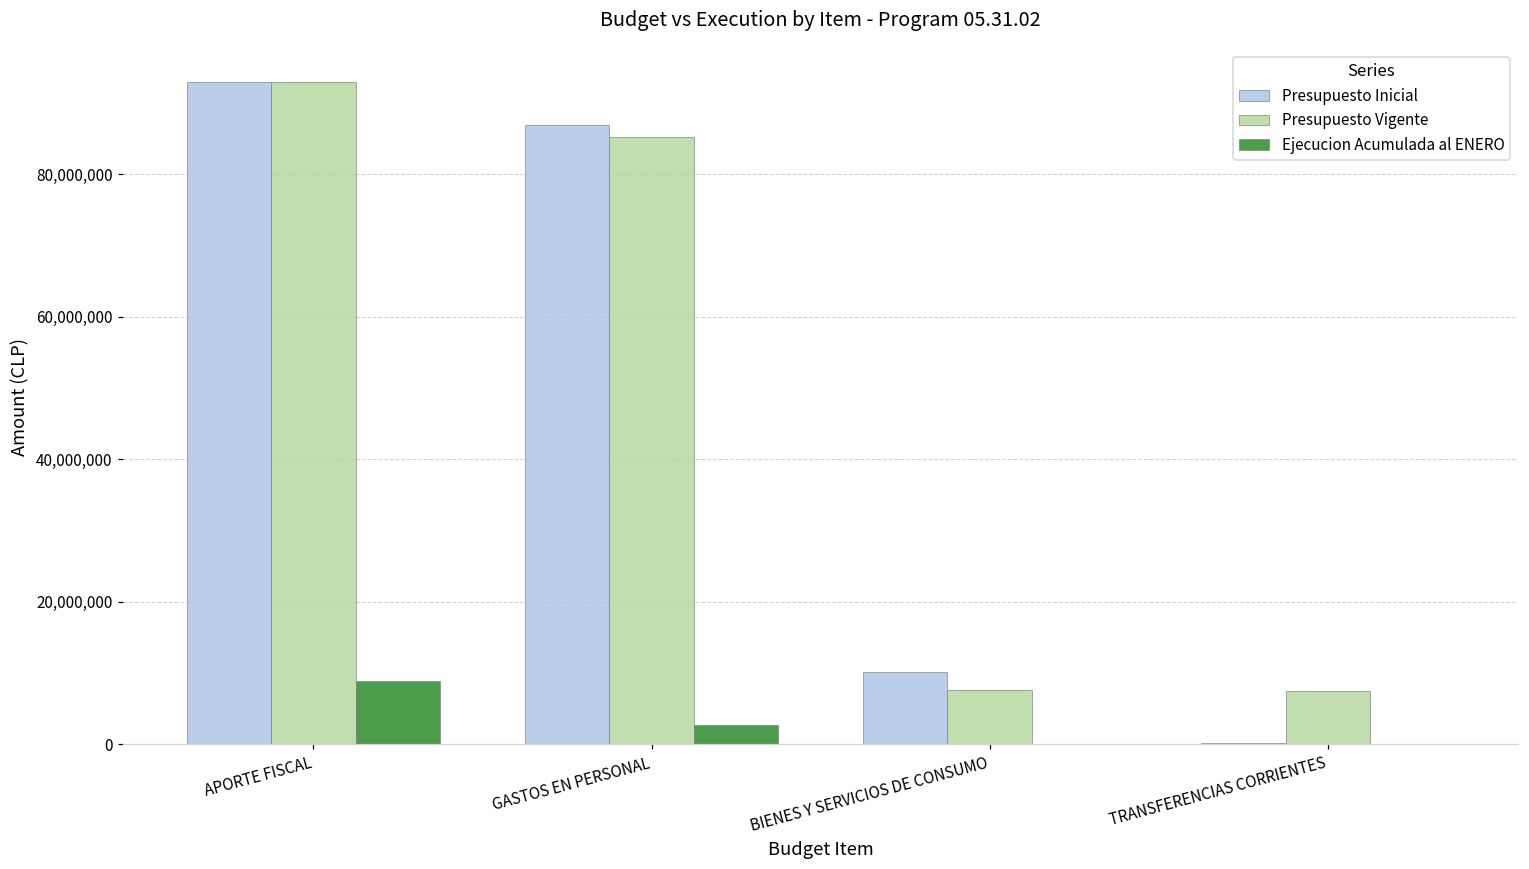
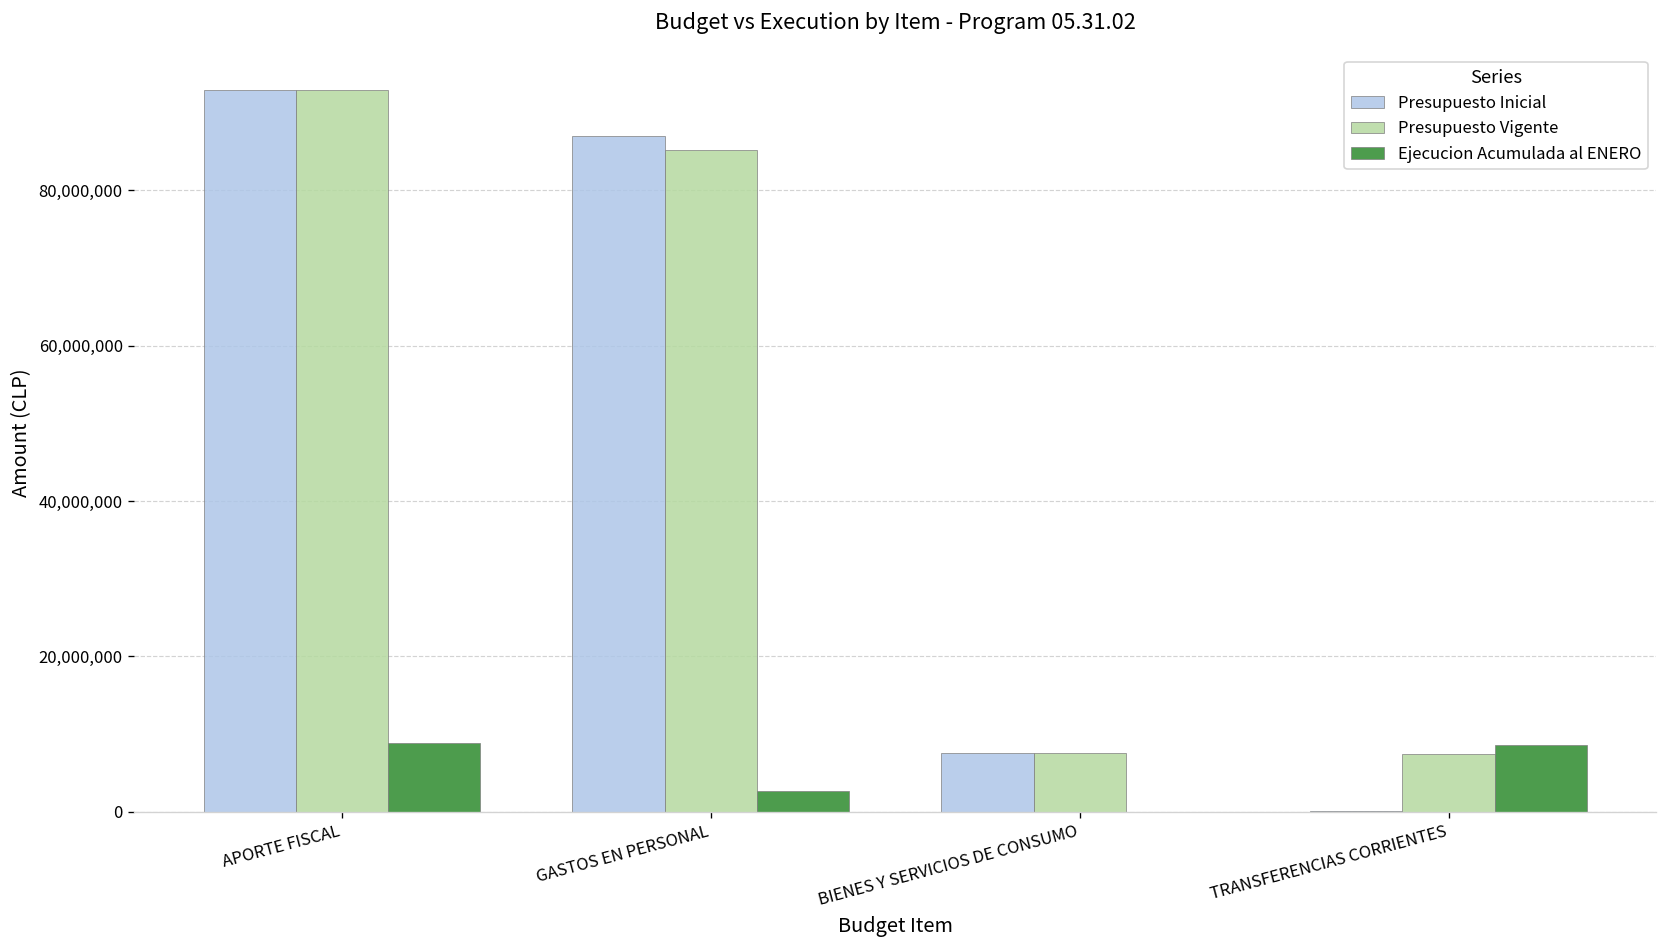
  {
    "Presupuesto Inicial": {
      "APORTE FISCAL": "93,000,000",
      "GASTOS EN PERSONAL": "87,000,000",
-     "BIENES Y SERVICIOS DE CONSUMO": "10,000,000"
+     "BIENES Y SERVICIOS DE CONSUMO": "8,000,000"
    },
    "Presupuesto Vigente": {
      "APORTE FISCAL": "93,000,000",
      "GASTOS EN PERSONAL": "85,000,000",
      "BIENES Y SERVICIOS DE CONSUMO": "8,000,000",
      "TRANSFERENCIAS CORRIENTES": "8,000,000"
    },
    "Ejecucion Acumulada al ENERO": {
      "APORTE FISCAL": "9,000,000",
      "GASTOS EN PERSONAL": "3,000,000",
-     "TRANSFERENCIAS CORRIENTES": "0"
+     "TRANSFERENCIAS CORRIENTES": "9,000,000"
    }
  }
